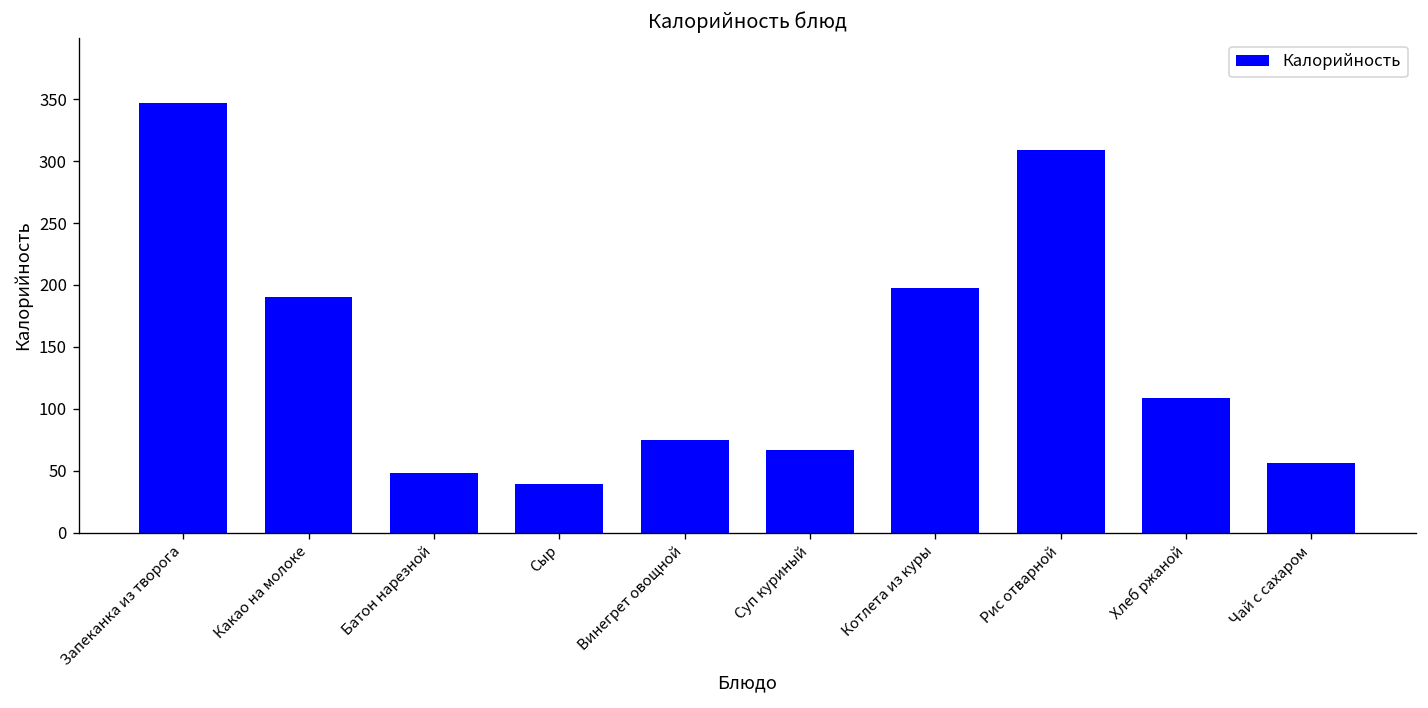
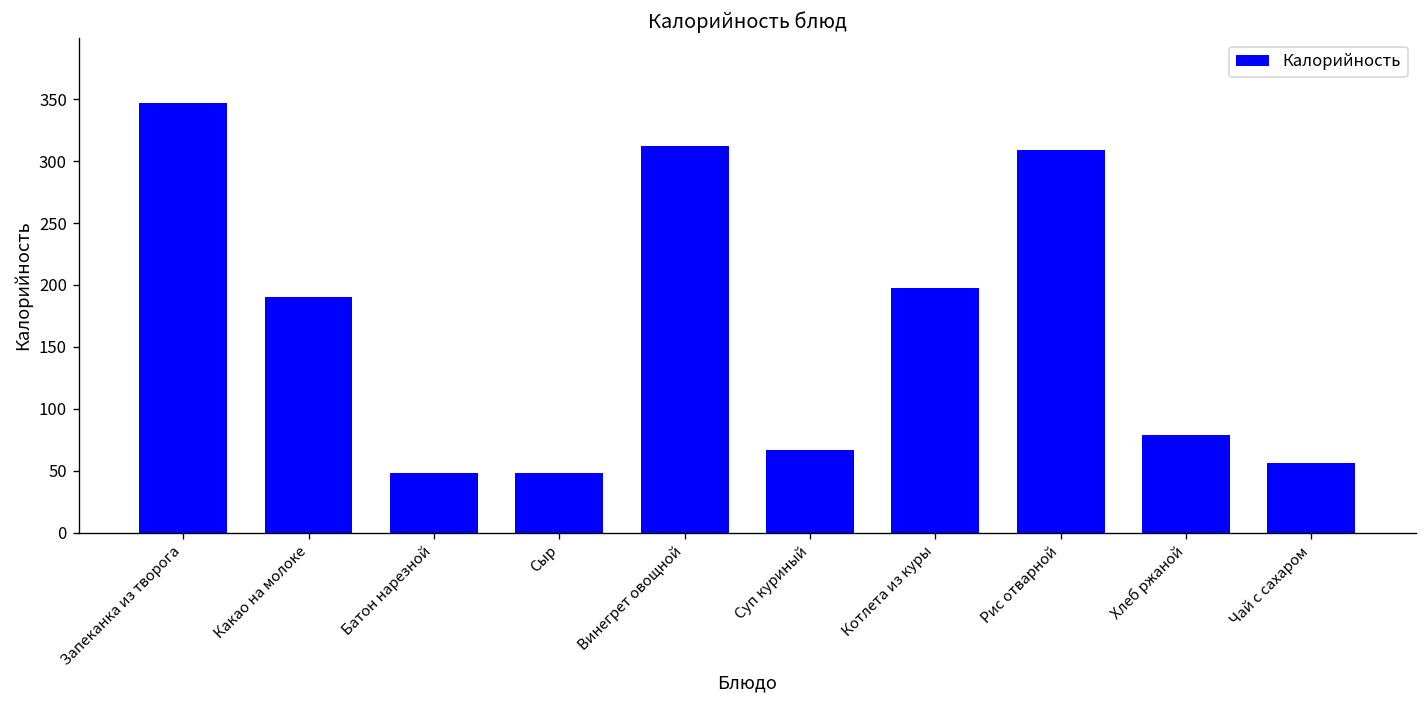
  {
    "Запеканка из творога": 347,
    "Какао на молоке": 190,
    "Батон нарезной": 48,
-   "Сыр": 39,
-   "Винегрет овощной": 74,
+   "Сыр": 48,
+   "Винегрет овощной": 312,
    "Суп куриный": 67,
    "Котлета из куры": 197,
    "Рис отварной": 309,
-   "Хлеб ржаной": 109,
+   "Хлеб ржаной": 79,
    "Чай с сахаром": 56
  }
